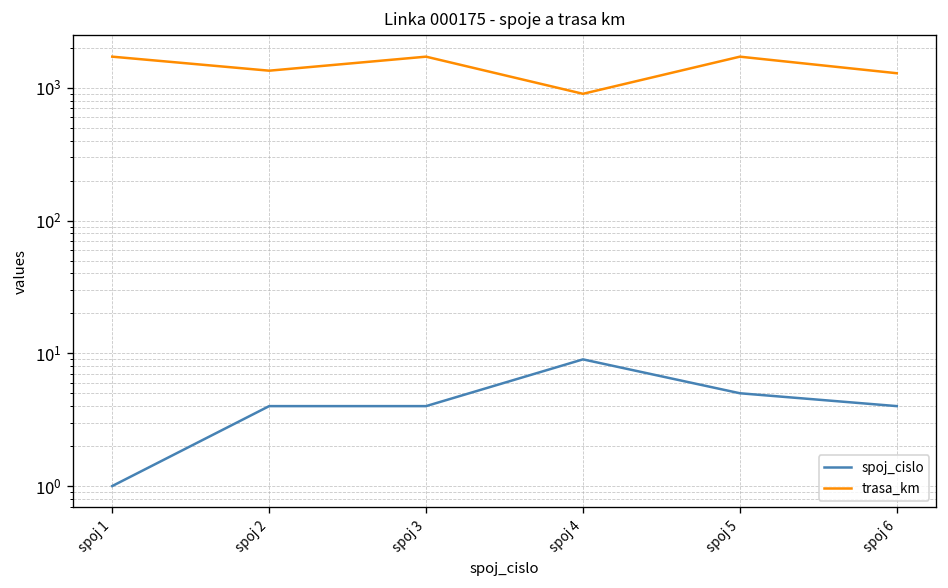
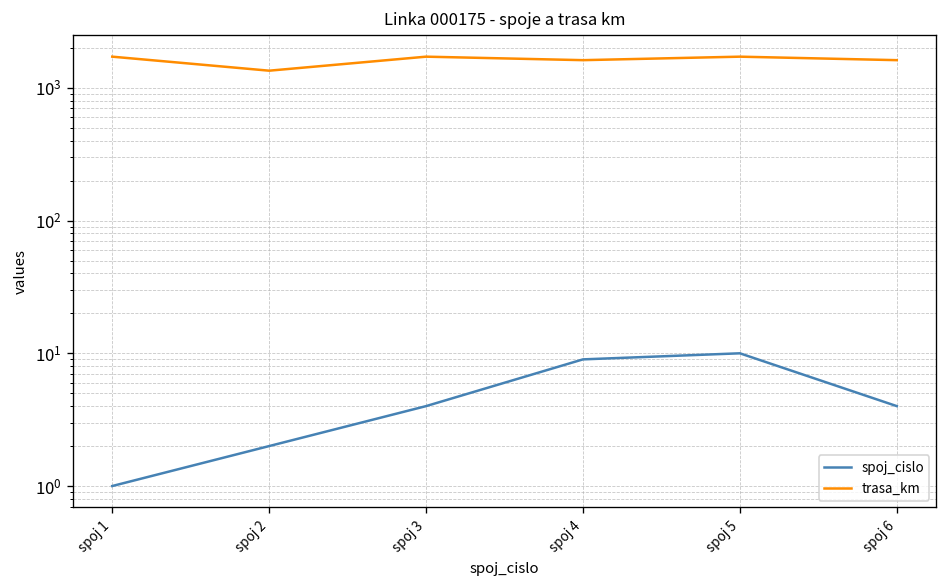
  {
    "spoj_cislo": {
      "spoj 1": 1,
-     "spoj 2": 4,
+     "spoj 2": 2,
      "spoj 3": 4,
      "spoj 4": 9,
-     "spoj 5": 5,
+     "spoj 5": 10,
      "spoj 6": 4
    },
    "trasa_km": {
      "spoj 1": 1700,
      "spoj 2": 1300,
      "spoj 3": 1700,
-     "spoj 4": 900,
+     "spoj 4": 1600,
      "spoj 5": 1700,
-     "spoj 6": 1300
+     "spoj 6": 1600
    }
  }
